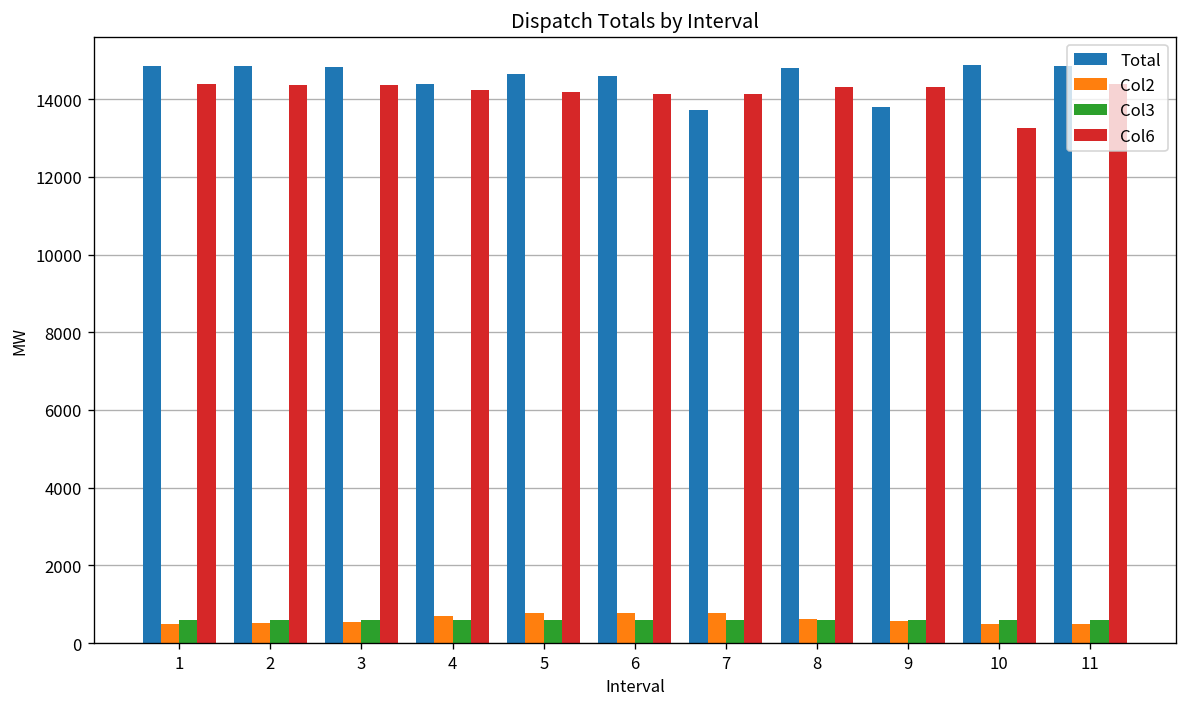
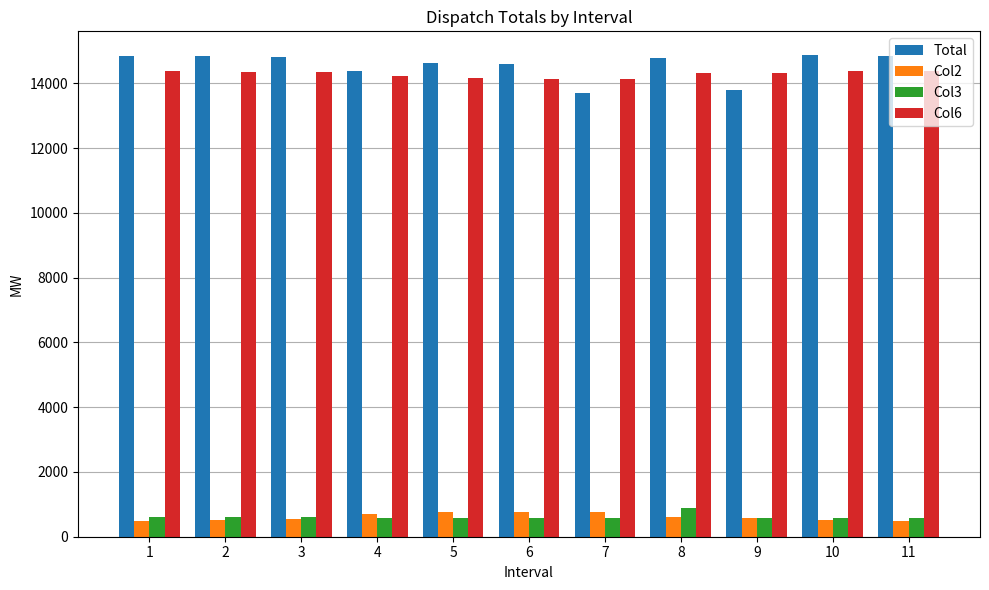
  {
    "Total": {
      "1": 14900,
      "2": 14800,
      "3": 14800,
      "4": 14400,
      "5": 14600,
      "6": 14600,
      "7": 13700,
      "8": 14800,
      "9": 13800,
      "10": 14900,
      "11": 14900
    },
    "Col2": {
      "1": 500,
      "2": 500,
      "3": 500,
      "4": 700,
      "5": 800,
      "6": 800,
      "7": 800,
      "8": 600,
      "9": 600,
      "10": 500,
      "11": 500
    },
    "Col3": {
      "1": 600,
      "2": 600,
      "3": 600,
      "4": 600,
      "5": 600,
      "6": 600,
      "7": 600,
-     "8": 600,
+     "8": 900,
      "9": 600,
      "10": 600,
      "11": 600
    },
    "Col6": {
      "1": 14400,
      "2": 14400,
      "3": 14400,
      "4": 14200,
      "5": 14200,
      "6": 14100,
      "7": 14100,
      "8": 14300,
      "9": 14300,
-     "10": 13300
+     "10": 14400
    }
  }
